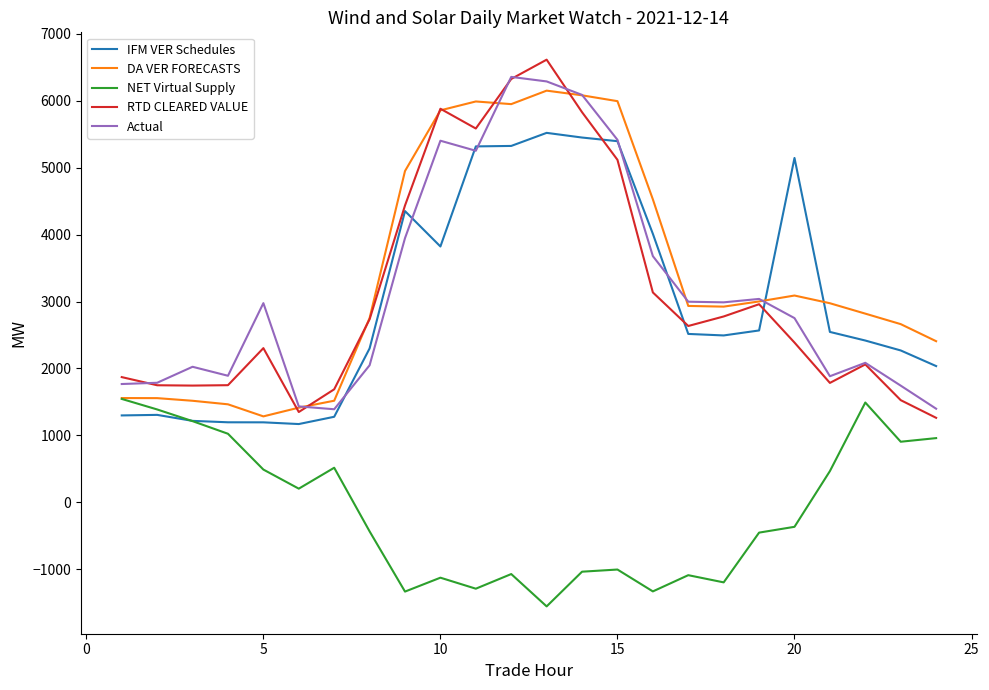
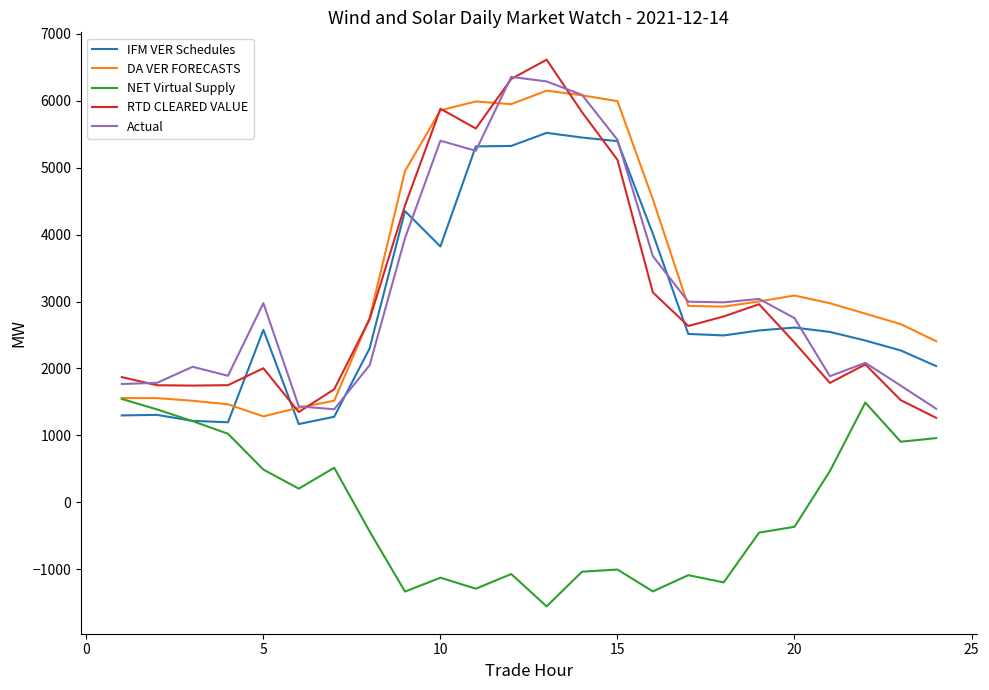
  {
    "IFM VER Schedules": {
-     "5": 1200,
+     "5": 2600,
      "10": 3800,
-     "20": 5100
+     "20": 2600
    },
    "DA VER FORECASTS": {
      "5": 1300,
      "15": 6000,
      "20": 3100
    },
    "NET Virtual Supply": {
      "5": 500,
      "10": -1100,
      "15": -1000,
      "20": -400
    },
    "RTD CLEARED VALUE": {
-     "5": 2300,
+     "5": 2000,
      "15": 5100,
      "20": 2400
    },
    "Actual": {
      "5": 3000,
      "10": 5400,
      "20": 2800
    }
  }
